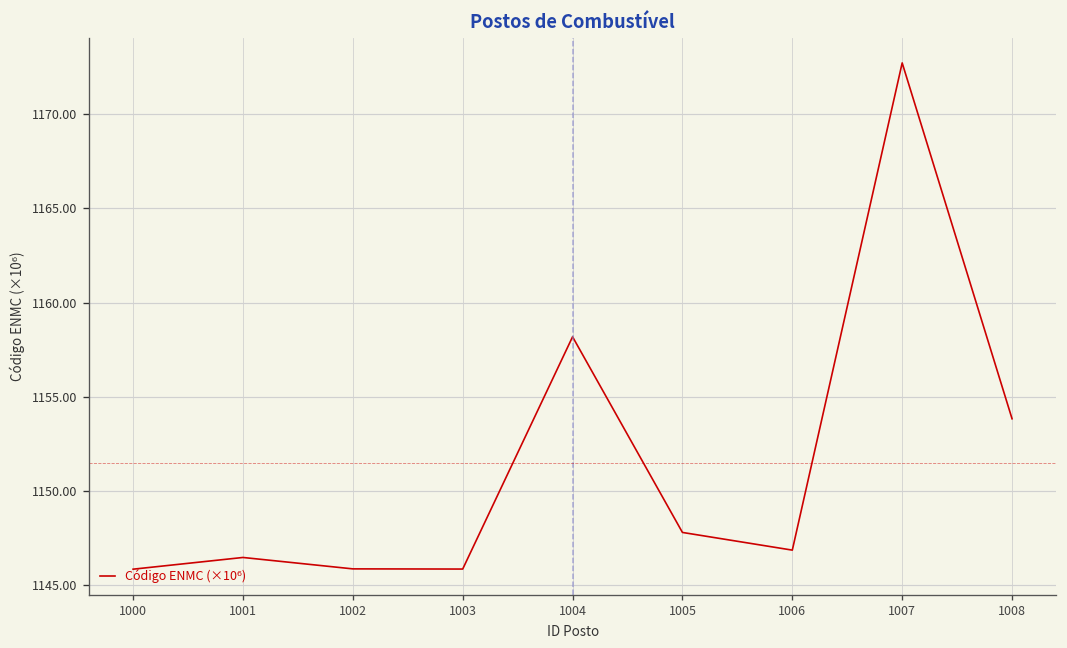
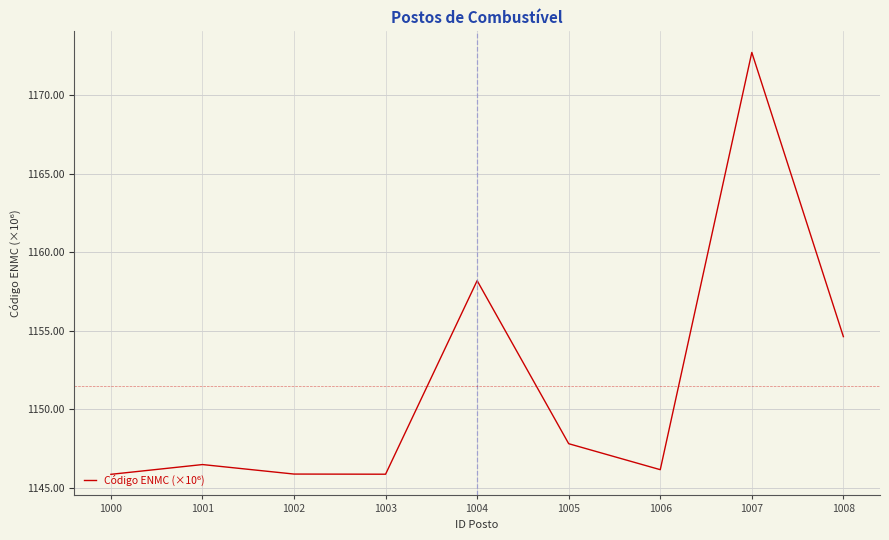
  {
    "1000": 1145.9,
    "1001": 1146.5,
    "1002": 1145.9,
    "1003": 1145.9,
    "1004": 1158.2,
    "1005": 1147.8,
-   "1006": 1146.9,
+   "1006": 1146.2,
    "1007": 1172.7,
-   "1008": 1153.8
+   "1008": 1154.6
  }
